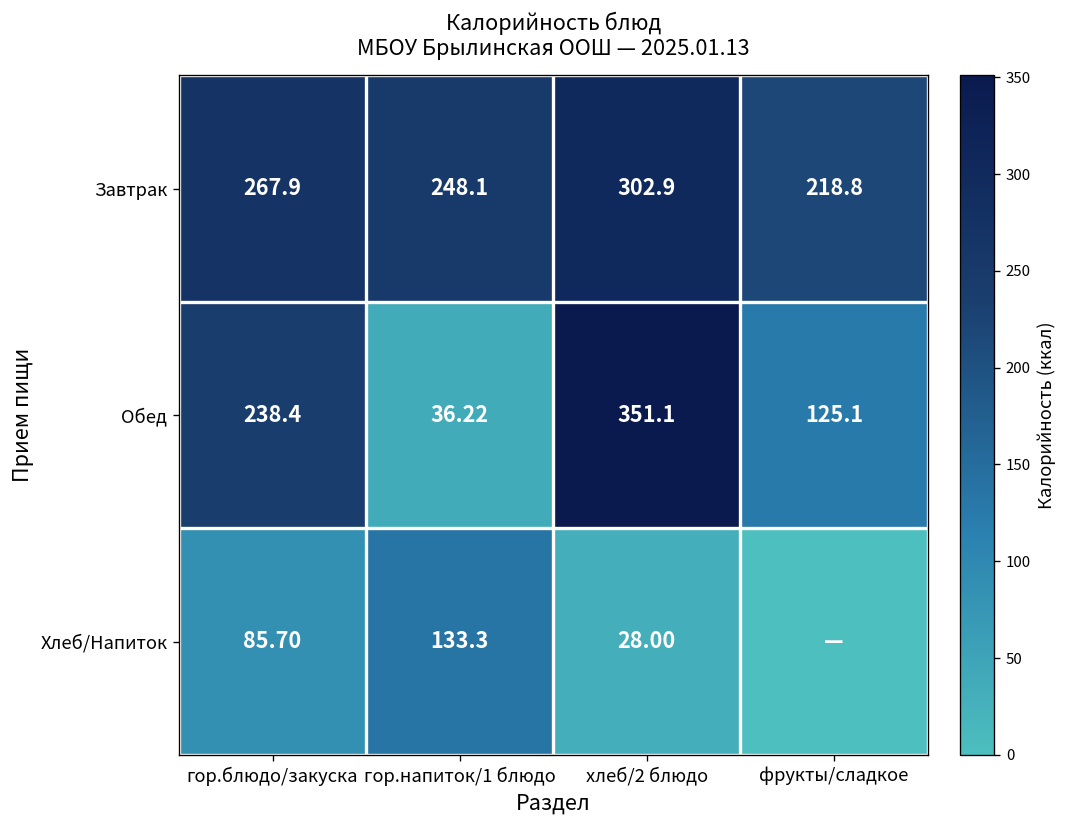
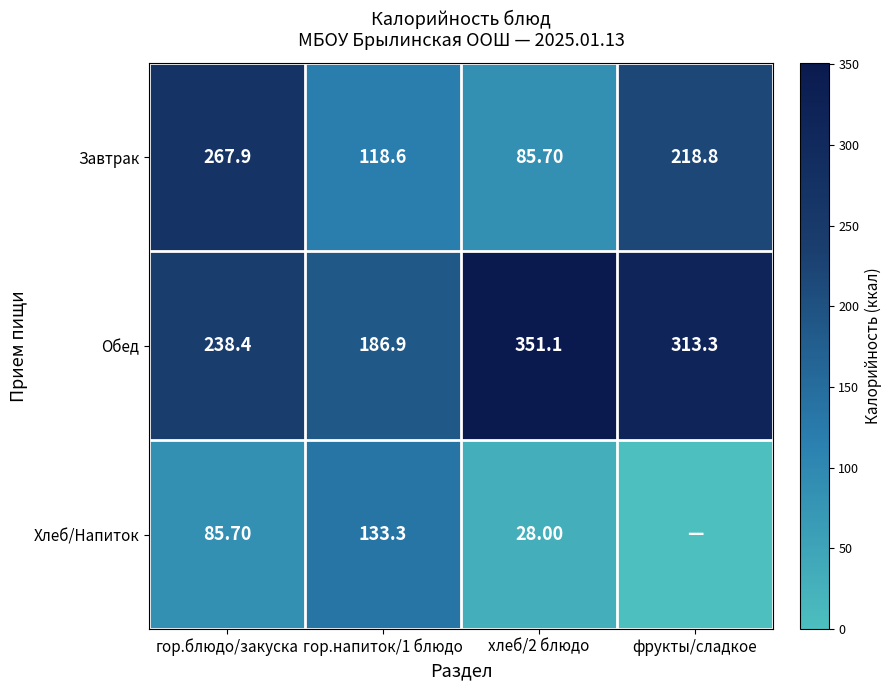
  {
    "Завтрак": {
      "гор.блюдо/закуска": 267.9,
-     "гор.напиток/1 блюдо": 248.1,
-     "хлеб/2 блюдо": 302.9,
+     "гор.напиток/1 блюдо": 118.6,
+     "хлеб/2 блюдо": 85.70,
      "фрукты/сладкое": 218.8
    },
    "Обед": {
      "гор.блюдо/закуска": 238.4,
-     "гор.напиток/1 блюдо": 36.22,
+     "гор.напиток/1 блюдо": 186.9,
      "хлеб/2 блюдо": 351.1,
-     "фрукты/сладкое": 125.1
+     "фрукты/сладкое": 313.3
    },
    "Хлеб/Напиток": {
      "гор.блюдо/закуска": 85.70,
      "гор.напиток/1 блюдо": 133.3,
      "хлеб/2 блюдо": 28.00
    }
  }
